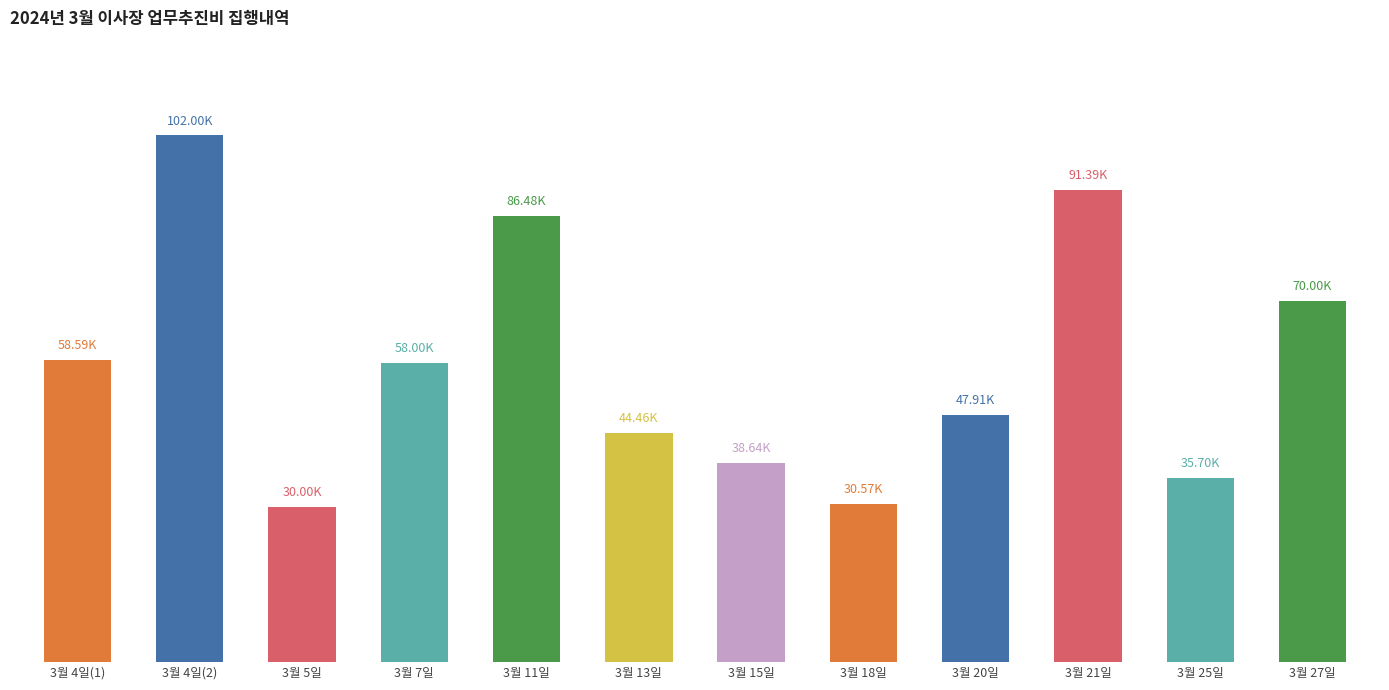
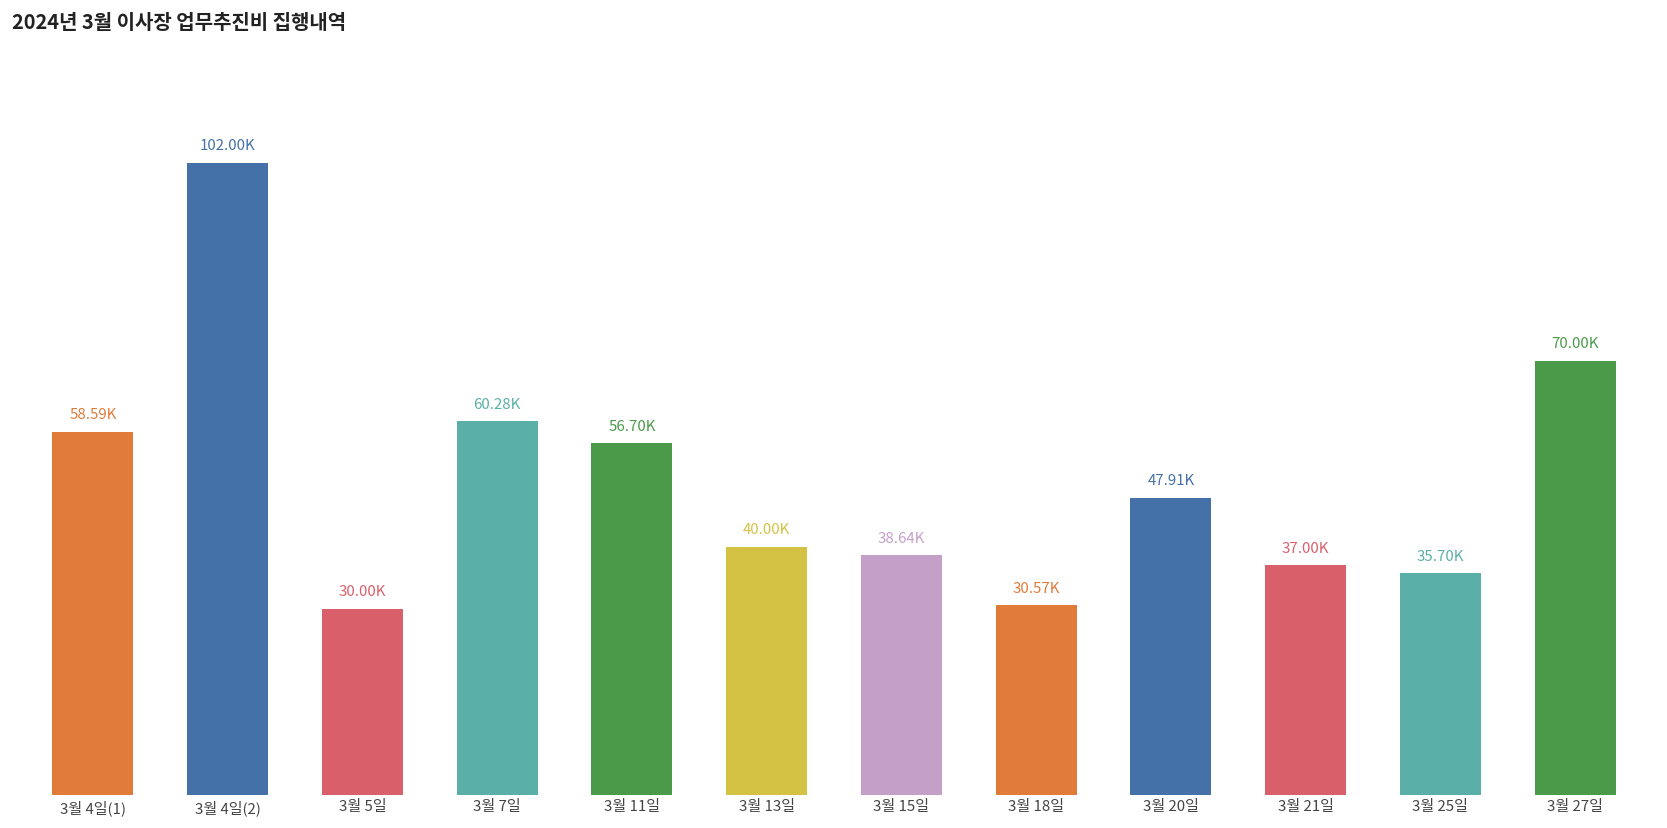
  {
    "3월 4일(1)": "58.59K",
    "3월 4일(2)": "102.00K",
    "3월 5일": "30.00K",
-   "3월 7일": "58.00K",
-   "3월 11일": "86.48K",
-   "3월 13일": "44.46K",
+   "3월 7일": "60.28K",
+   "3월 11일": "56.70K",
+   "3월 13일": "40.00K",
    "3월 15일": "38.64K",
    "3월 18일": "30.57K",
    "3월 20일": "47.91K",
-   "3월 21일": "91.39K",
+   "3월 21일": "37.00K",
    "3월 25일": "35.70K",
    "3월 27일": "70.00K"
  }
